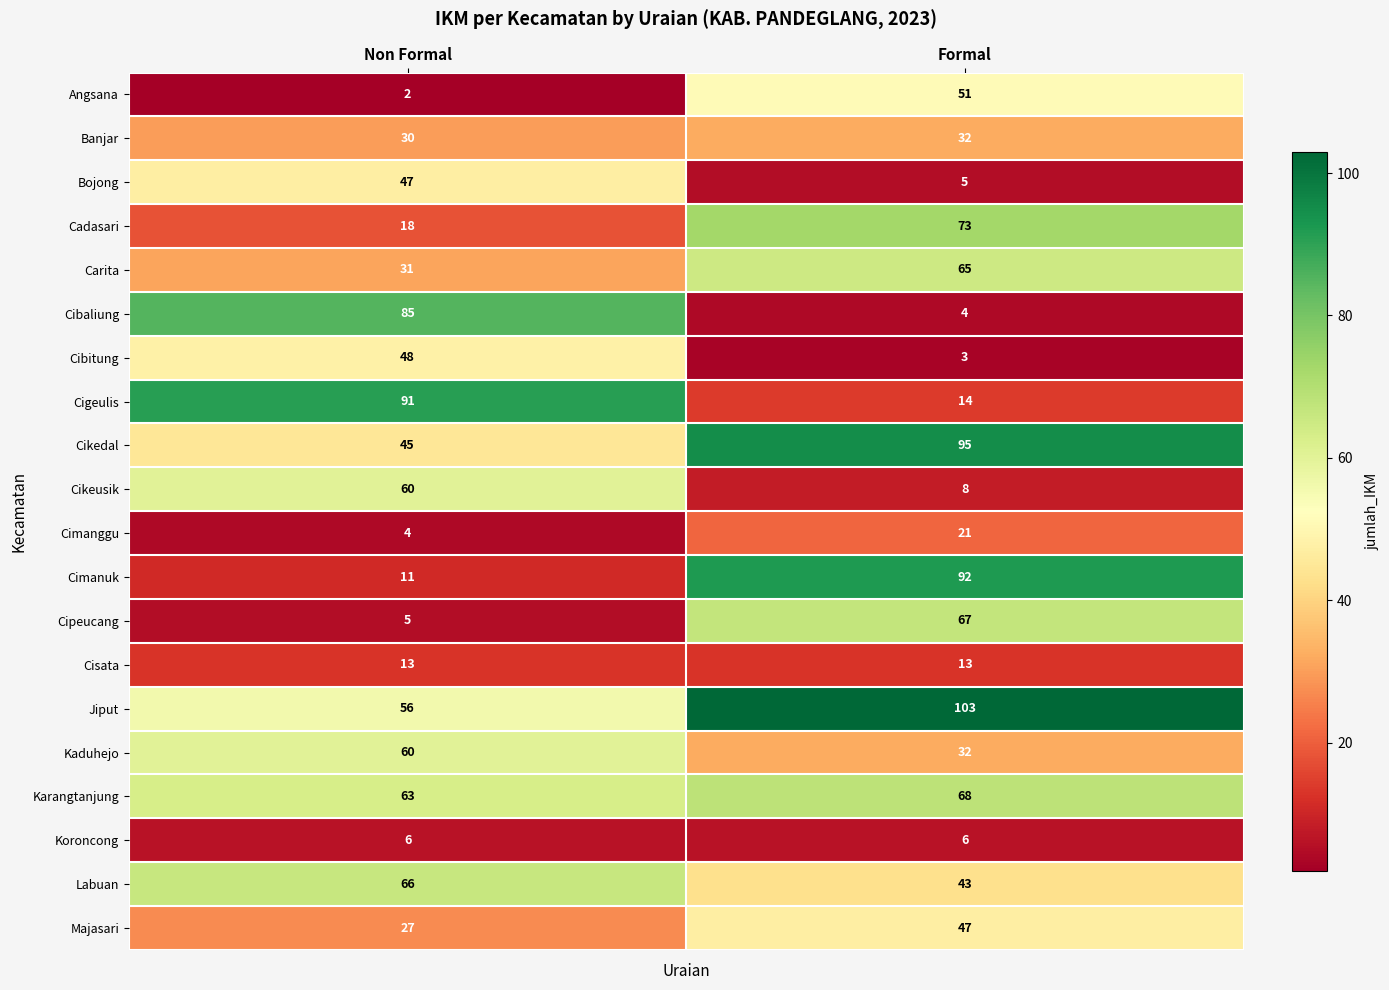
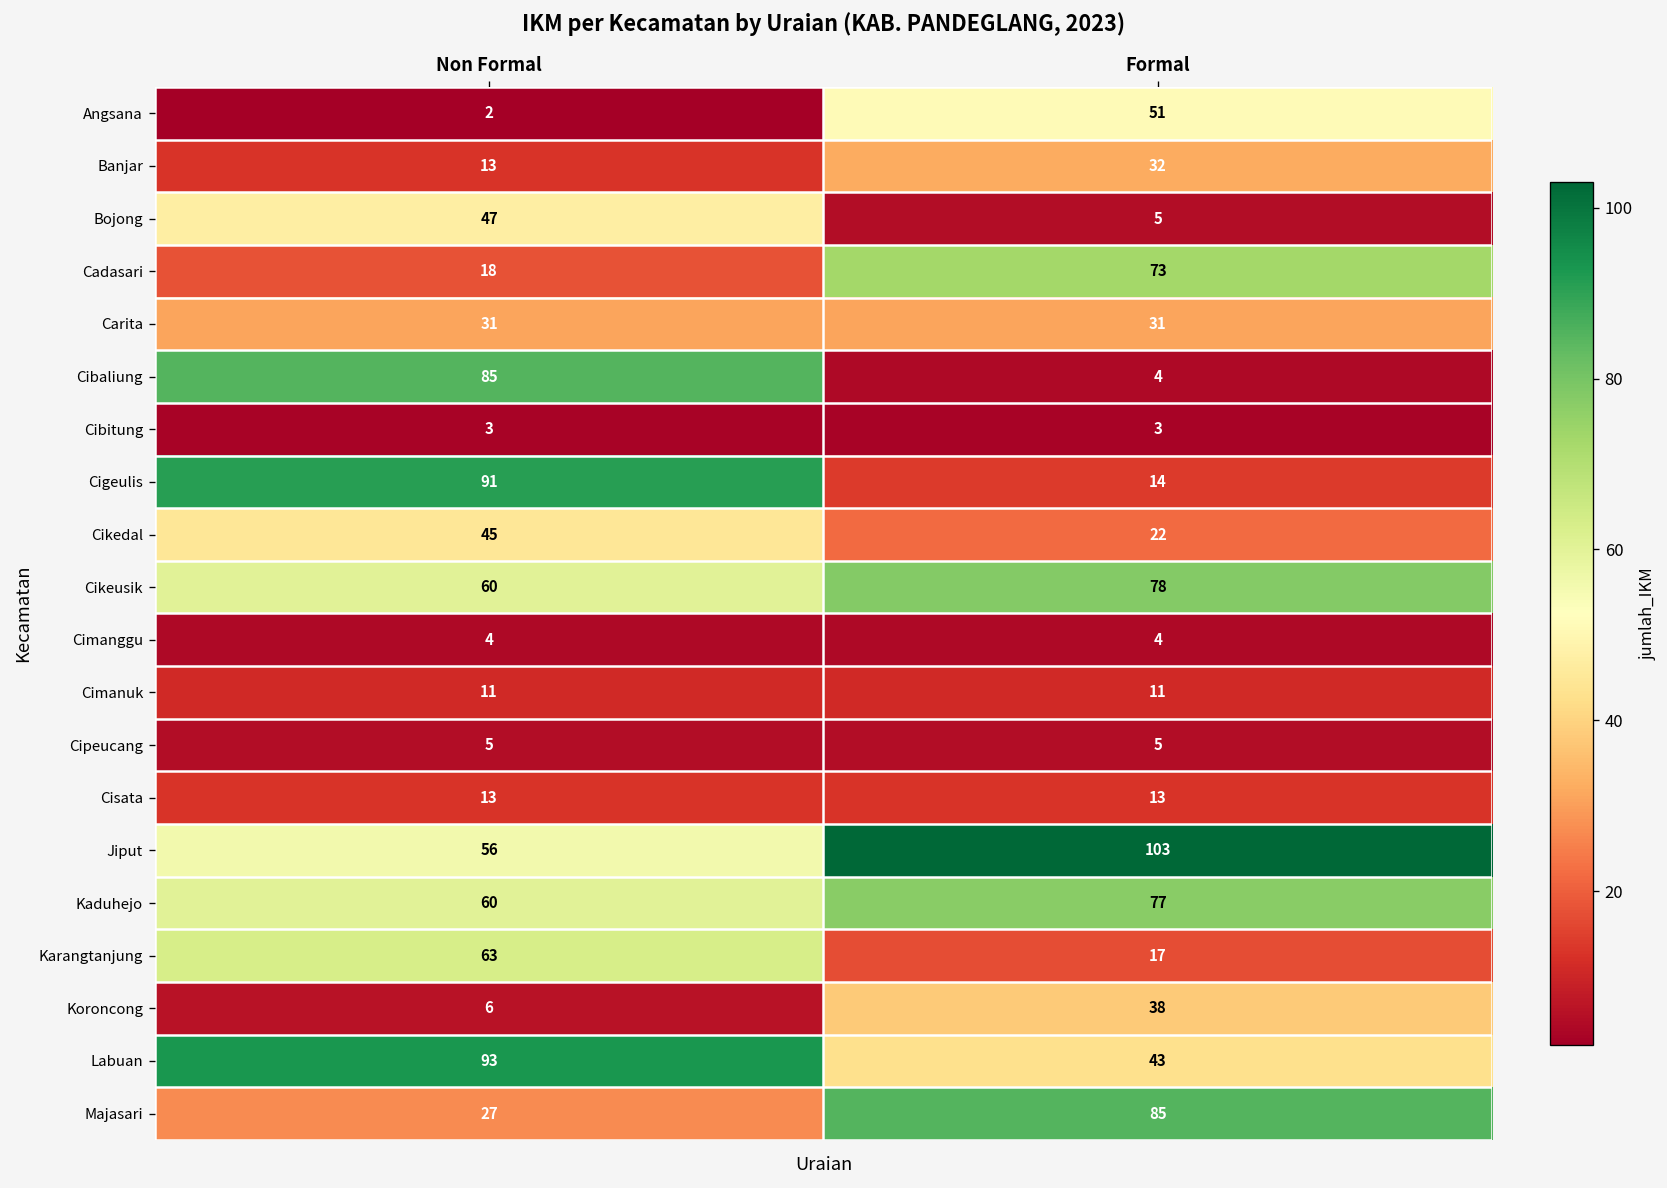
  {
    "Angsana": {
      "Non Formal": 2,
      "Formal": 51
    },
    "Banjar": {
-     "Non Formal": 30,
+     "Non Formal": 13,
      "Formal": 32
    },
    "Bojong": {
      "Non Formal": 47,
      "Formal": 5
    },
    "Cadasari": {
      "Non Formal": 18,
      "Formal": 73
    },
    "Carita": {
      "Non Formal": 31,
-     "Formal": 65
+     "Formal": 31
    },
    "Cibaliung": {
      "Non Formal": 85,
      "Formal": 4
    },
    "Cibitung": {
-     "Non Formal": 48,
+     "Non Formal": 3,
      "Formal": 3
    },
    "Cigeulis": {
      "Non Formal": 91,
      "Formal": 14
    },
    "Cikedal": {
      "Non Formal": 45,
-     "Formal": 95
+     "Formal": 22
    },
    "Cikeusik": {
      "Non Formal": 60,
-     "Formal": 8
+     "Formal": 78
    },
    "Cimanggu": {
      "Non Formal": 4,
-     "Formal": 21
+     "Formal": 4
    },
    "Cimanuk": {
      "Non Formal": 11,
-     "Formal": 92
+     "Formal": 11
    },
    "Cipeucang": {
      "Non Formal": 5,
-     "Formal": 67
+     "Formal": 5
    },
    "Cisata": {
      "Non Formal": 13,
      "Formal": 13
    },
    "Jiput": {
      "Non Formal": 56,
      "Formal": 103
    },
    "Kaduhejo": {
      "Non Formal": 60,
-     "Formal": 32
+     "Formal": 77
    },
    "Karangtanjung": {
      "Non Formal": 63,
-     "Formal": 68
+     "Formal": 17
    },
    "Koroncong": {
      "Non Formal": 6,
-     "Formal": 6
+     "Formal": 38
    },
    "Labuan": {
-     "Non Formal": 66,
+     "Non Formal": 93,
      "Formal": 43
    },
    "Majasari": {
      "Non Formal": 27,
-     "Formal": 47
+     "Formal": 85
    }
  }
